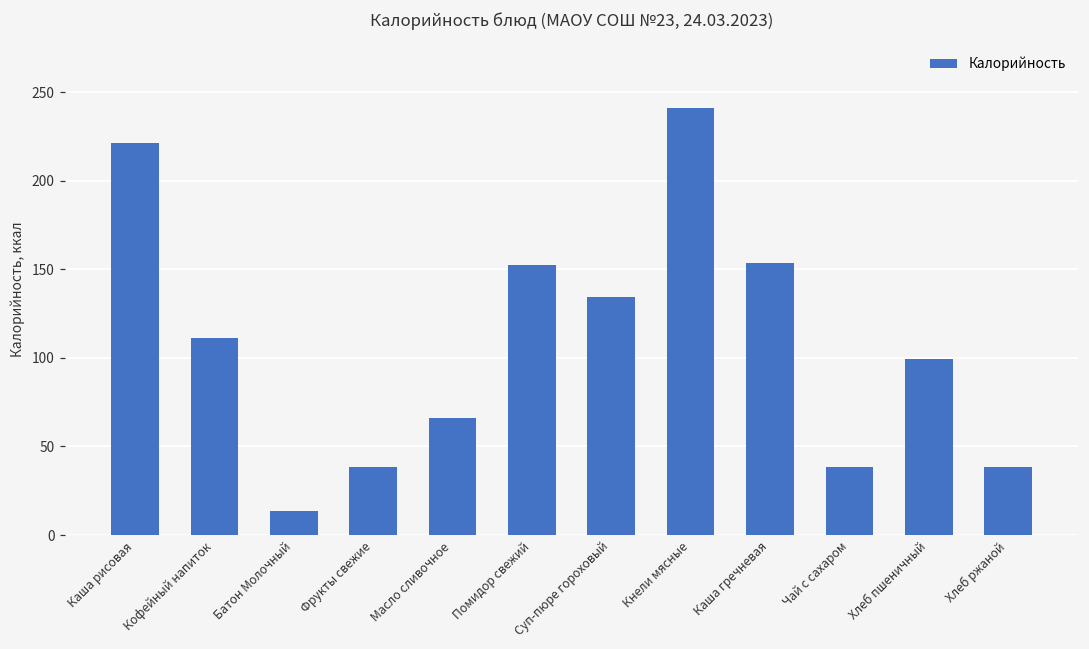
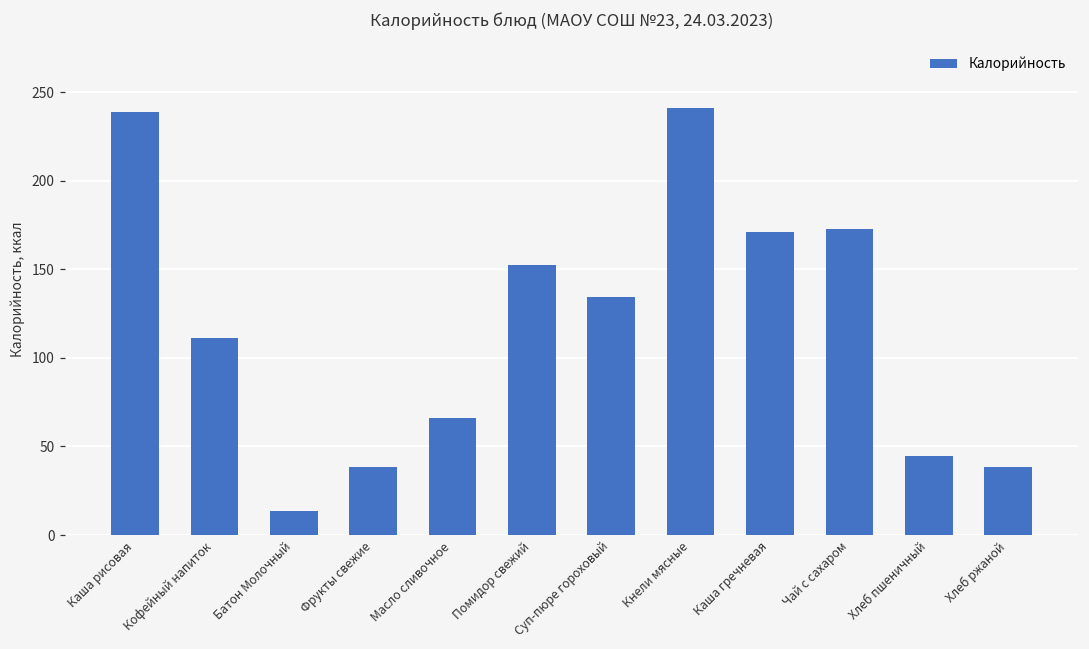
  {
-   "Каша рисовая": 221,
+   "Каша рисовая": 239,
    "Кофейный напиток": 111,
    "Батон Молочный": 13,
    "Фрукты свежие": 39,
    "Масло сливочное": 66,
    "Помидор свежий": 153,
    "Суп-пюре гороховый": 134,
    "Кнели мясные": 241,
-   "Каша гречневая": 153,
-   "Чай с сахаром": 39,
-   "Хлеб пшеничный": 100,
+   "Каша гречневая": 171,
+   "Чай с сахаром": 173,
+   "Хлеб пшеничный": 45,
    "Хлеб ржаной": 39
  }
